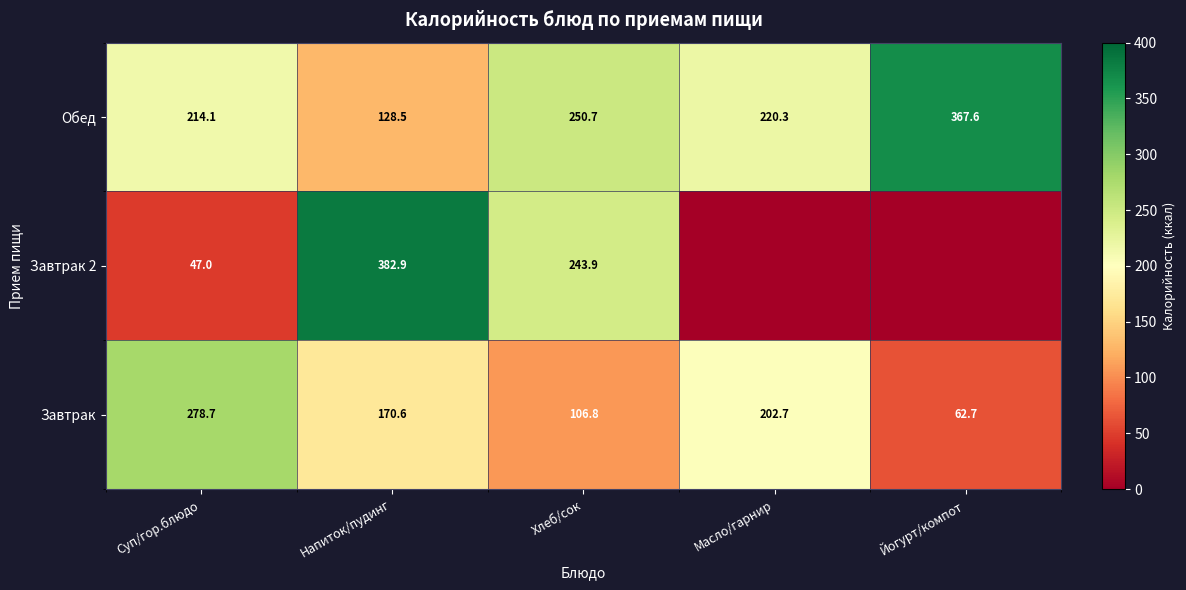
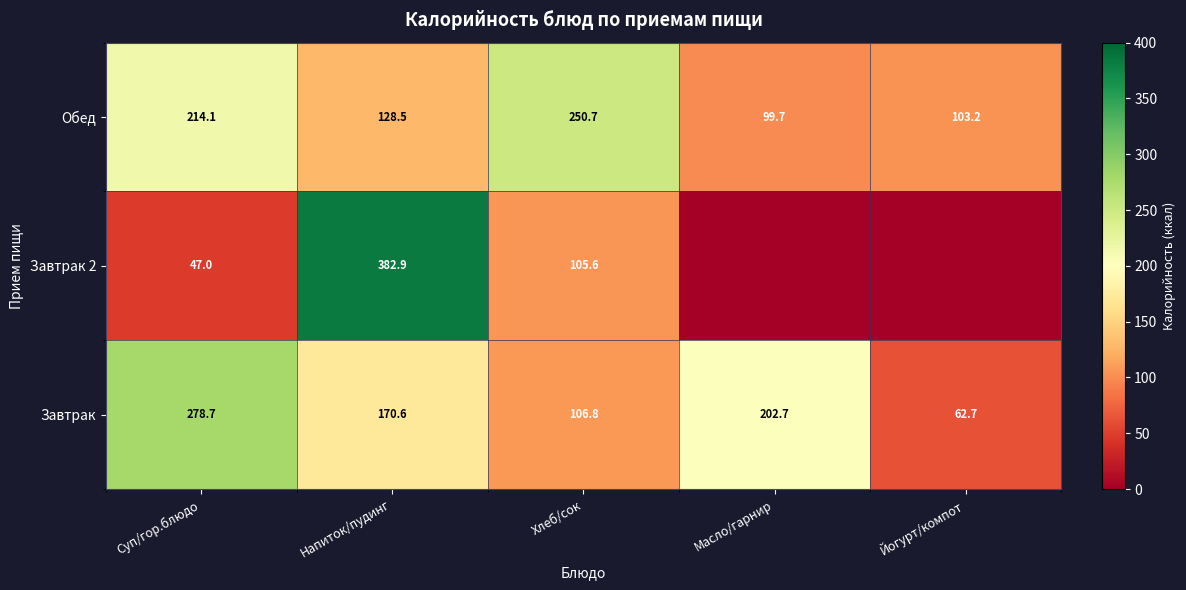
  {
    "Обед": {
      "Суп/гор.блюдо": 214.1,
      "Напиток/пудинг": 128.5,
      "Хлеб/сок": 250.7,
-     "Масло/гарнир": 220.3,
-     "Йогурт/компот": 367.6
+     "Масло/гарнир": 99.7,
+     "Йогурт/компот": 103.2
    },
    "Завтрак 2": {
      "Суп/гор.блюдо": 47.0,
      "Напиток/пудинг": 382.9,
-     "Хлеб/сок": 243.9
+     "Хлеб/сок": 105.6
    },
    "Завтрак": {
      "Суп/гор.блюдо": 278.7,
      "Напиток/пудинг": 170.6,
      "Хлеб/сок": 106.8,
      "Масло/гарнир": 202.7,
      "Йогурт/компот": 62.7
    }
  }
